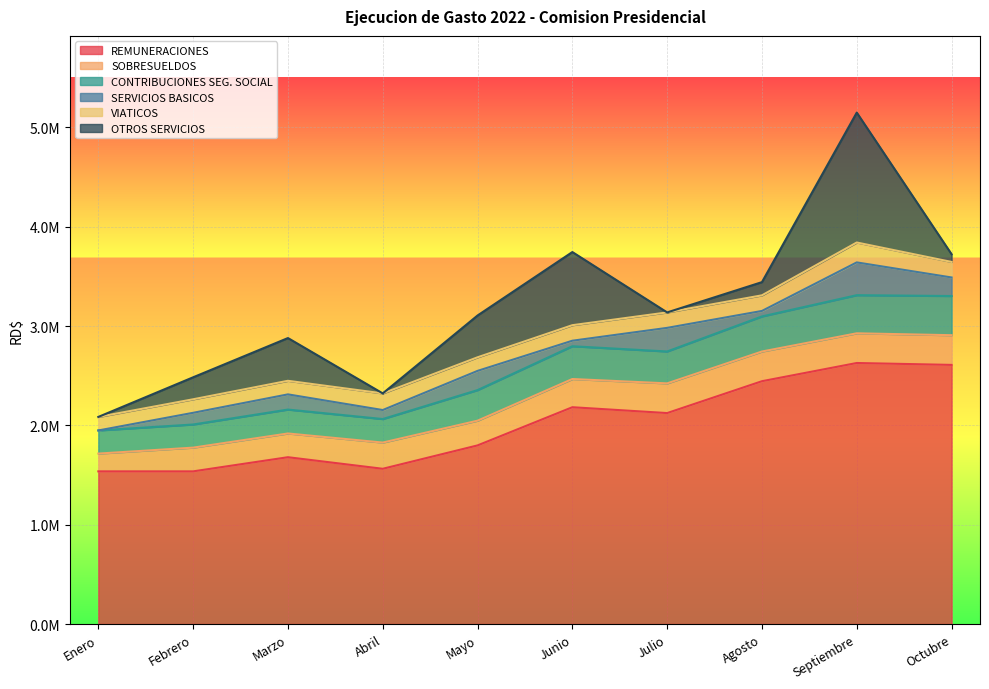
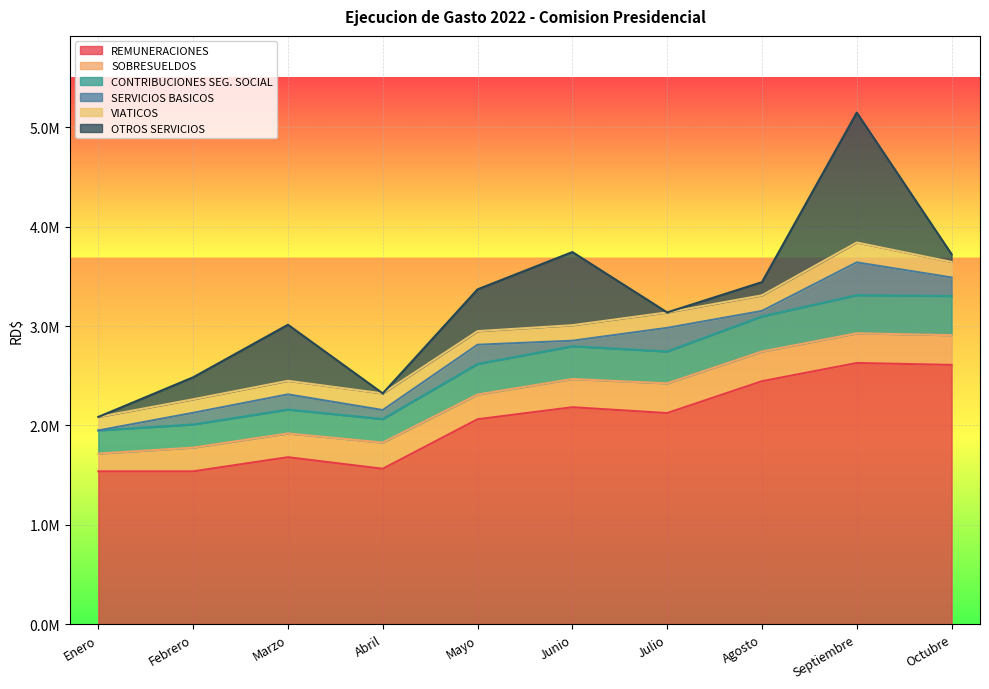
  {
    "REMUNERACIONES": {
      "Enero": 1500000,
      "Febrero": 1500000,
      "Marzo": 1700000,
      "Abril": 1600000,
-     "Mayo": 1800000,
+     "Mayo": 2100000,
      "Junio": 2200000,
      "Julio": 2100000,
      "Agosto": 2400000,
      "Septiembre": 2600000,
      "Octubre": 2600000
    },
    "OTROS SERVICIOS": {
      "Febrero": 200000,
-     "Marzo": 400000,
+     "Marzo": 600000,
      "Mayo": 400000,
      "Junio": 700000,
      "Agosto": 100000,
      "Septiembre": 1300000,
      "Octubre": 100000
    }
  }
